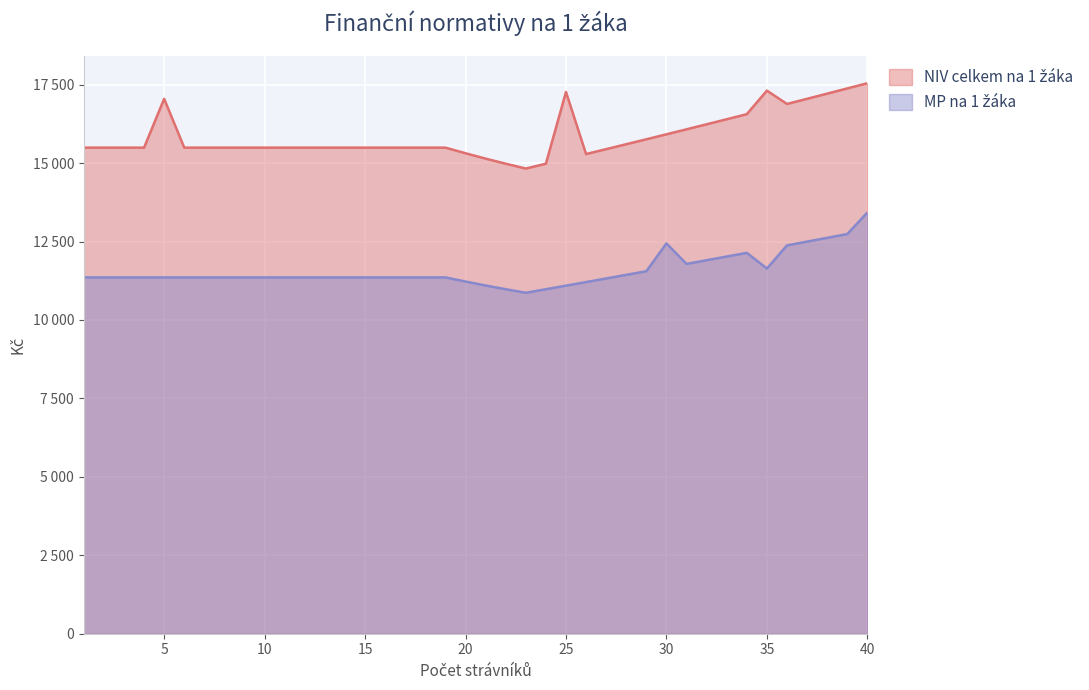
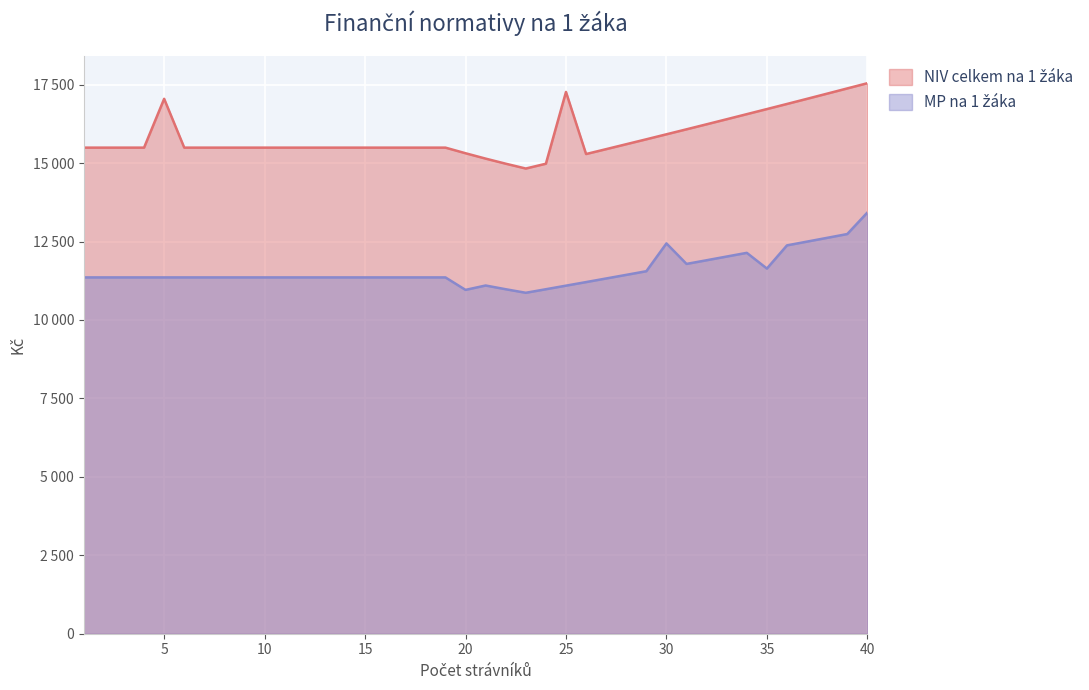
  {
    "NIV celkem na 1 žáka": {
      "5": 17000,
      "10": 15500,
      "15": 15500,
      "20": 15300,
      "25": 17300,
      "30": 15900,
-     "35": 17300,
+     "35": 16700,
      "40": 17500
    },
    "MP na 1 žáka": {
      "5": 11400,
      "10": 11400,
      "15": 11400,
-     "20": 11200,
+     "20": 11000,
      "25": 11100,
      "30": 12400,
      "35": 11600,
      "40": 13400
    }
  }
